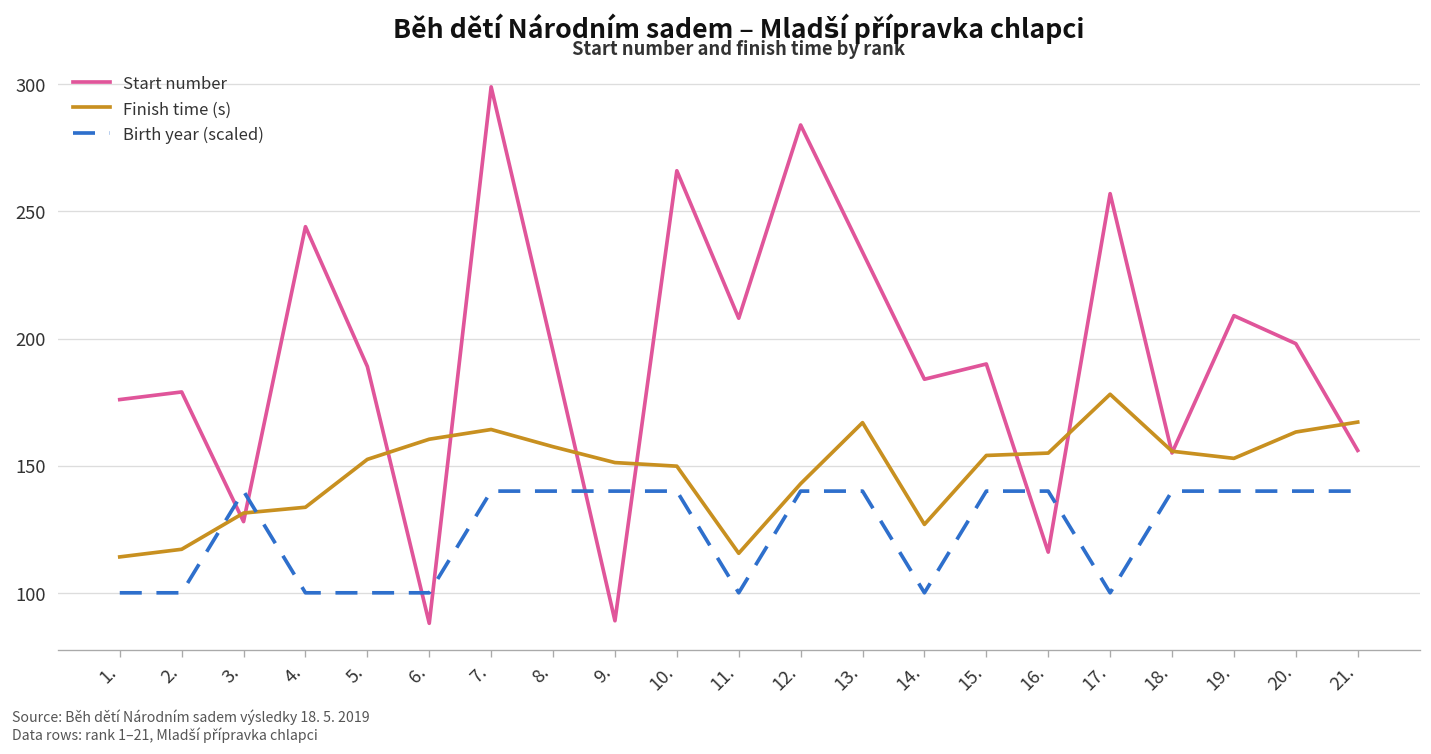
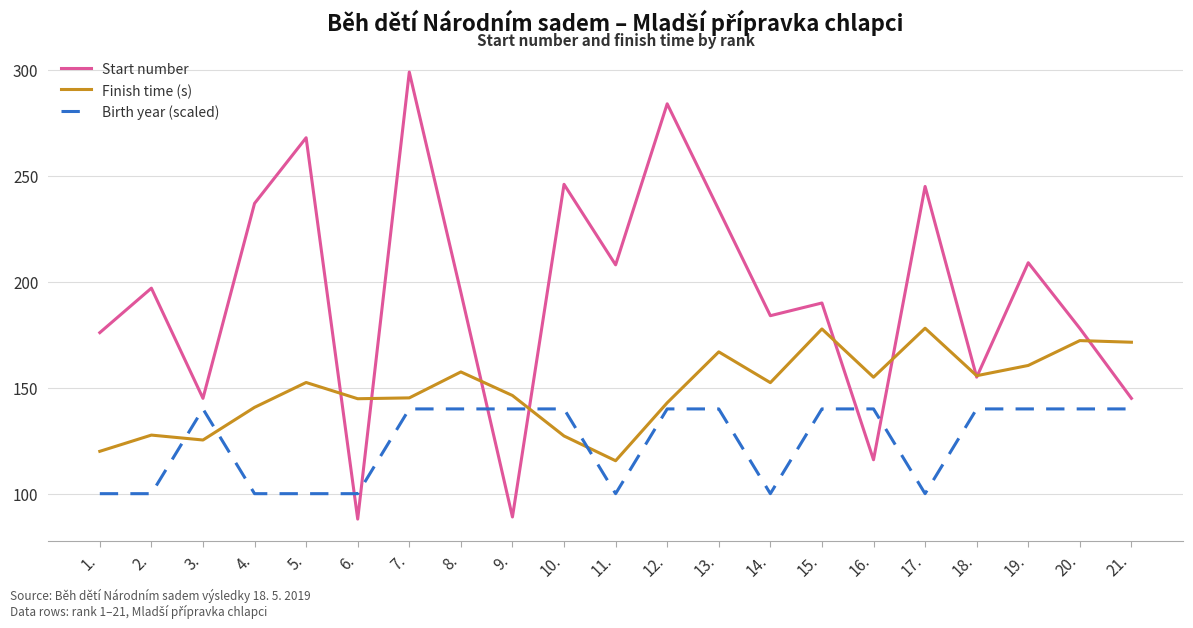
  {
    "Start number": {
      "1.": 176,
-     "2.": 179,
-     "3.": 128,
-     "4.": 244,
-     "5.": 189,
+     "2.": 197,
+     "3.": 145,
+     "4.": 237,
+     "5.": 268,
      "6.": 88,
      "7.": 299,
      "8.": 195,
      "9.": 89,
-     "10.": 266,
+     "10.": 246,
      "11.": 208,
      "12.": 284,
      "13.": 234,
      "14.": 184,
      "15.": 190,
      "16.": 116,
-     "17.": 257,
+     "17.": 245,
      "19.": 209,
-     "20.": 198,
-     "21.": 156
+     "20.": 178,
+     "21.": 145
    },
    "Finish time (s)": {
-     "1.": 114,
-     "2.": 117,
-     "3.": 131,
-     "4.": 134,
+     "1.": 120,
+     "2.": 128,
+     "3.": 125,
+     "4.": 141,
      "5.": 152,
-     "6.": 160,
-     "7.": 164,
+     "6.": 145,
+     "7.": 145,
      "8.": 157,
-     "9.": 151,
-     "10.": 150,
+     "9.": 146,
+     "10.": 127,
      "11.": 116,
      "12.": 143,
      "13.": 167,
-     "14.": 127,
-     "15.": 154,
+     "14.": 152,
+     "15.": 178,
      "16.": 155,
      "17.": 178,
-     "19.": 153,
-     "20.": 163,
-     "21.": 167
+     "19.": 161,
+     "20.": 172,
+     "21.": 171
    },
    "Birth year (scaled)": {
      "1.": 100,
      "2.": 100,
      "3.": 140,
      "4.": 100,
      "5.": 100,
      "6.": 100,
      "7.": 140,
      "8.": 140,
      "9.": 140,
      "10.": 140,
      "11.": 100,
      "12.": 140,
      "13.": 140,
      "14.": 100,
      "15.": 140,
      "16.": 140,
      "17.": 100,
      "18.": 140,
      "19.": 140,
      "20.": 140,
      "21.": 140
    }
  }
